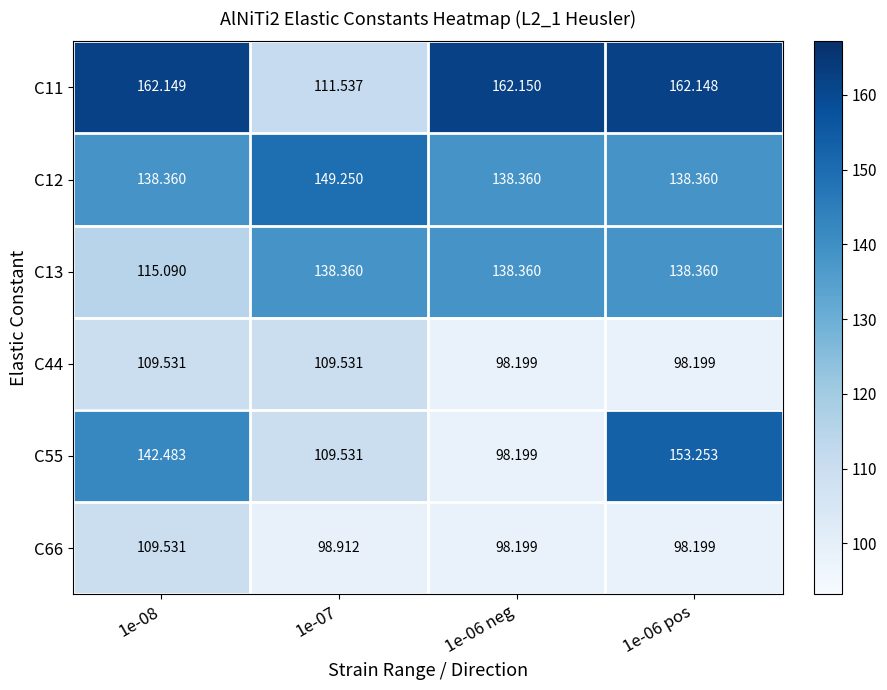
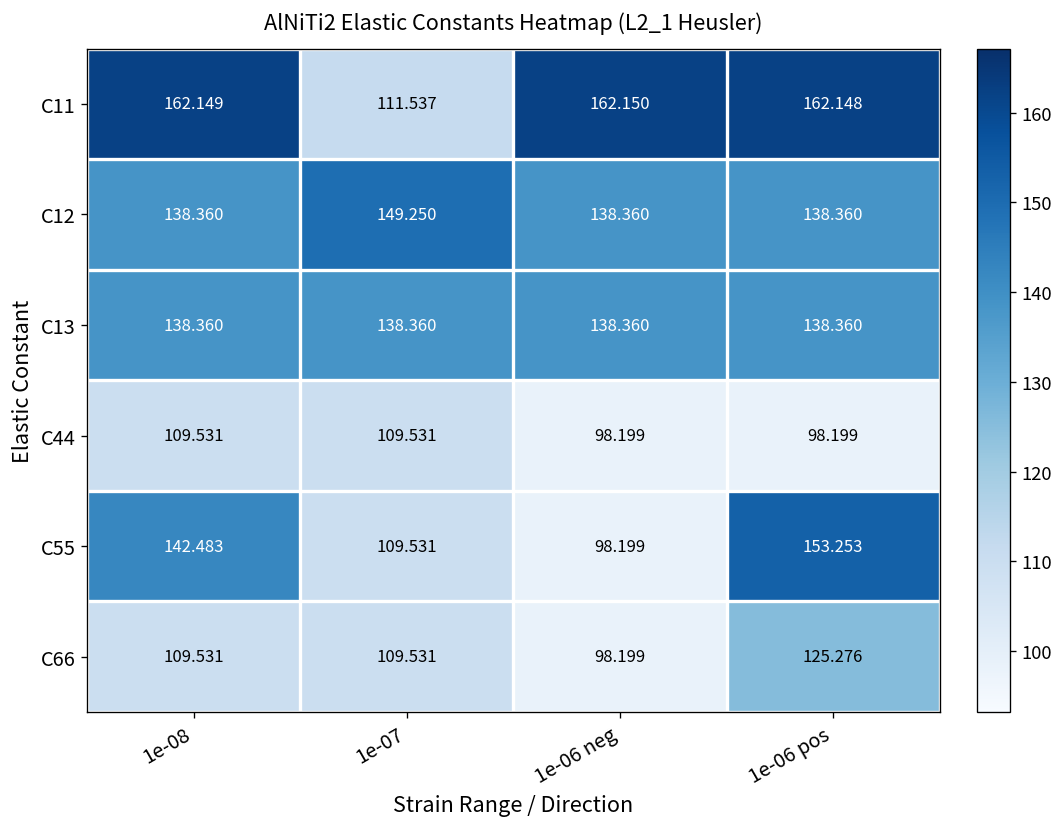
  {
    "C11": {
      "1e-08": 162.149,
      "1e-07": 111.537,
      "1e-06 neg": 162.150,
      "1e-06 pos": 162.148
    },
    "C12": {
      "1e-08": 138.360,
      "1e-07": 149.250,
      "1e-06 neg": 138.360,
      "1e-06 pos": 138.360
    },
    "C13": {
-     "1e-08": 115.090,
+     "1e-08": 138.360,
      "1e-07": 138.360,
      "1e-06 neg": 138.360,
      "1e-06 pos": 138.360
    },
    "C44": {
      "1e-08": 109.531,
      "1e-07": 109.531,
      "1e-06 neg": 98.199,
      "1e-06 pos": 98.199
    },
    "C55": {
      "1e-08": 142.483,
      "1e-07": 109.531,
      "1e-06 neg": 98.199,
      "1e-06 pos": 153.253
    },
    "C66": {
      "1e-08": 109.531,
-     "1e-07": 98.912,
+     "1e-07": 109.531,
      "1e-06 neg": 98.199,
-     "1e-06 pos": 98.199
+     "1e-06 pos": 125.276
    }
  }
